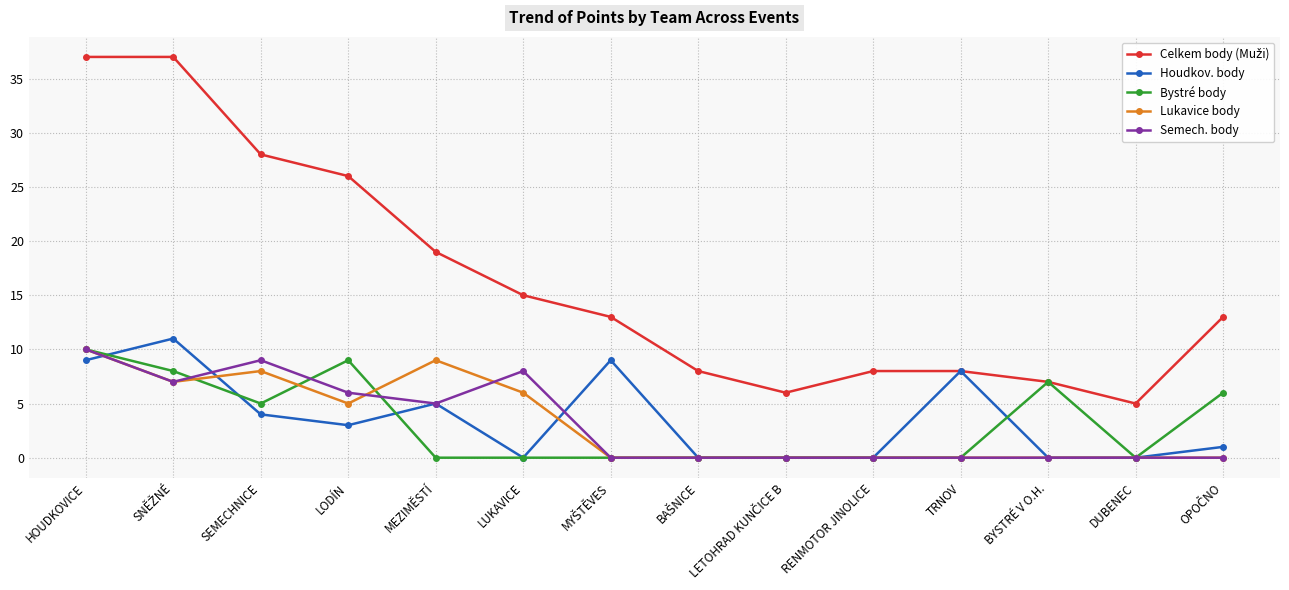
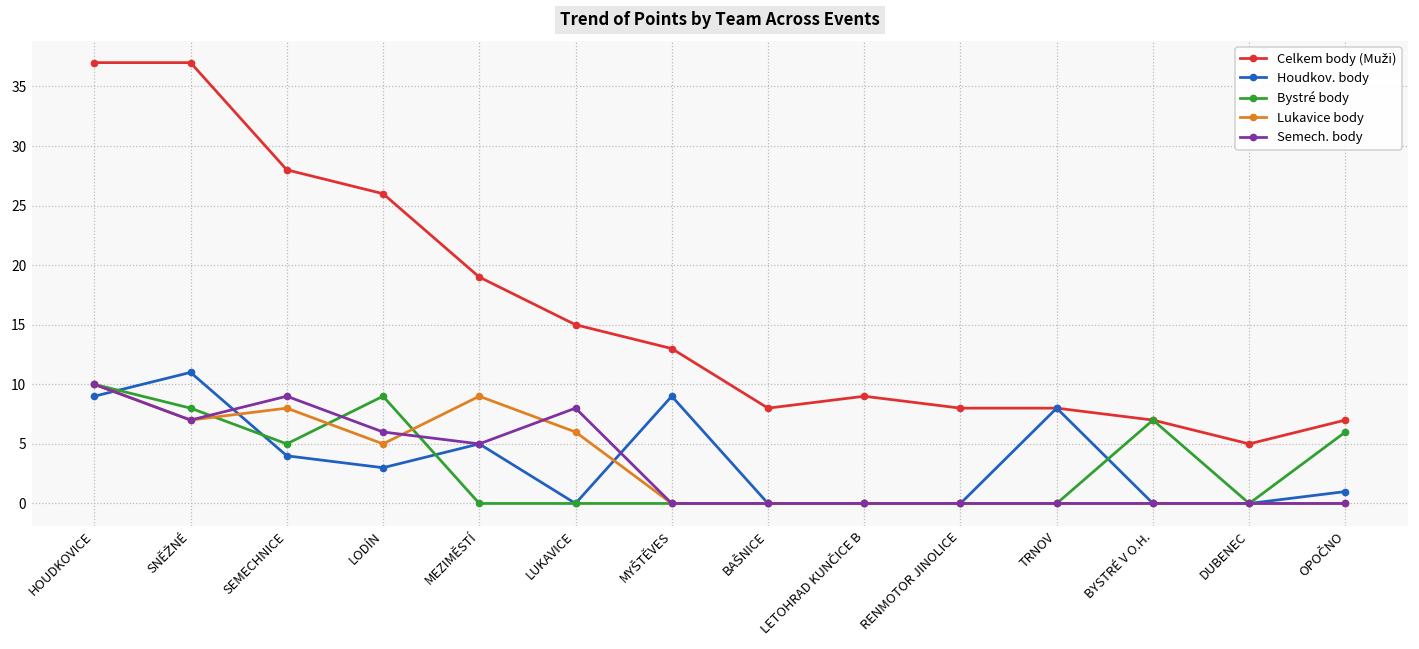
  {
    "Celkem body (Muži)": {
      "HOUDKOVICE": 37,
      "SNĚŽNÉ": 37,
      "SEMECHNICE": 28,
      "LODÍN": 26,
      "MEZIMĚSTÍ": 19,
      "LUKAVICE": 15,
      "MYŠTĚVES": 13,
      "BAŠNICE": 8,
-     "LETOHRAD KUNČICE B": 6,
+     "LETOHRAD KUNČICE B": 9,
      "RENMOTOR JINOLICE": 8,
      "DUBENEC": 5,
-     "OPOČNO": 13
+     "OPOČNO": 7
    },
    "Houdkov. body": {
      "HOUDKOVICE": 9,
      "SNĚŽNÉ": 11,
      "SEMECHNICE": 4,
      "LODÍN": 3,
      "MYŠTĚVES": 9,
      "OPOČNO": 1
    },
    "Bystré body": {
      "SNĚŽNÉ": 8,
      "SEMECHNICE": 5,
      "LODÍN": 9,
      "MEZIMĚSTÍ": 0,
      "OPOČNO": 6
    },
    "Lukavice body": {
      "SEMECHNICE": 8,
      "LODÍN": 5,
      "MEZIMĚSTÍ": 9,
      "LUKAVICE": 6
    },
    "Semech. body": {
      "SEMECHNICE": 9,
      "LODÍN": 6,
      "LUKAVICE": 8
    }
  }
